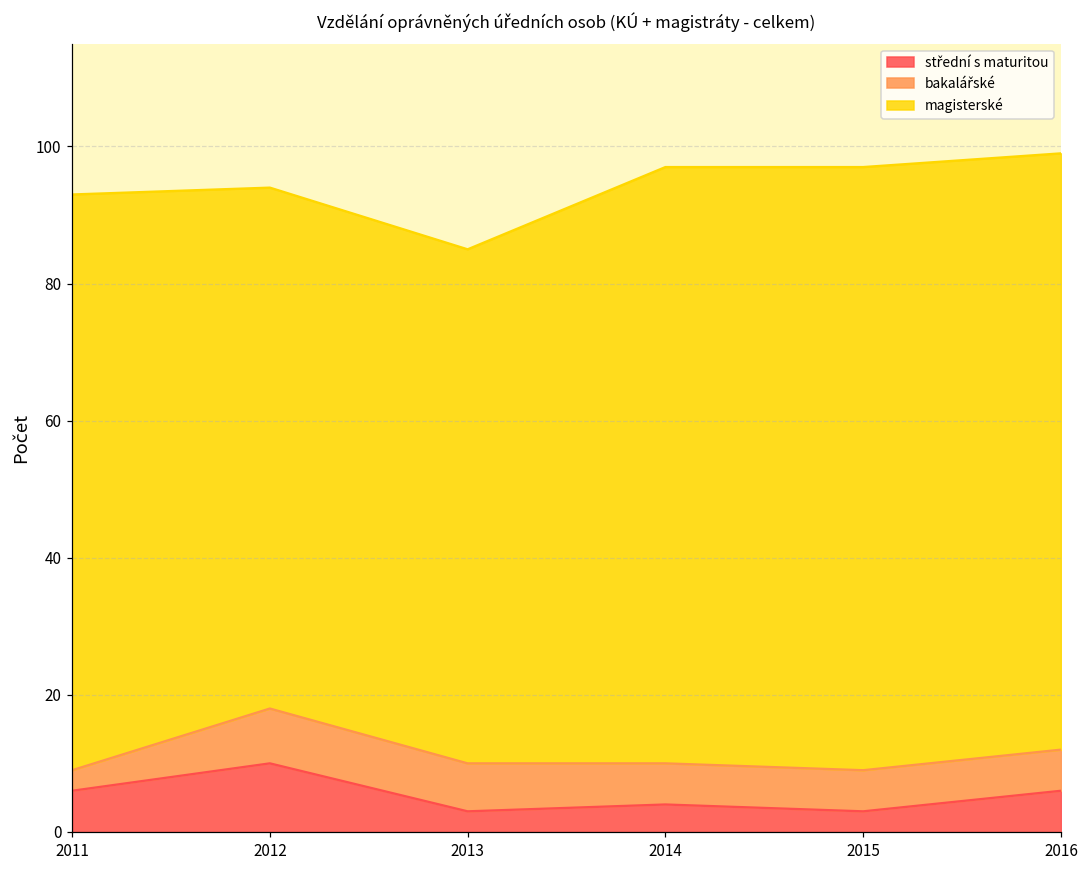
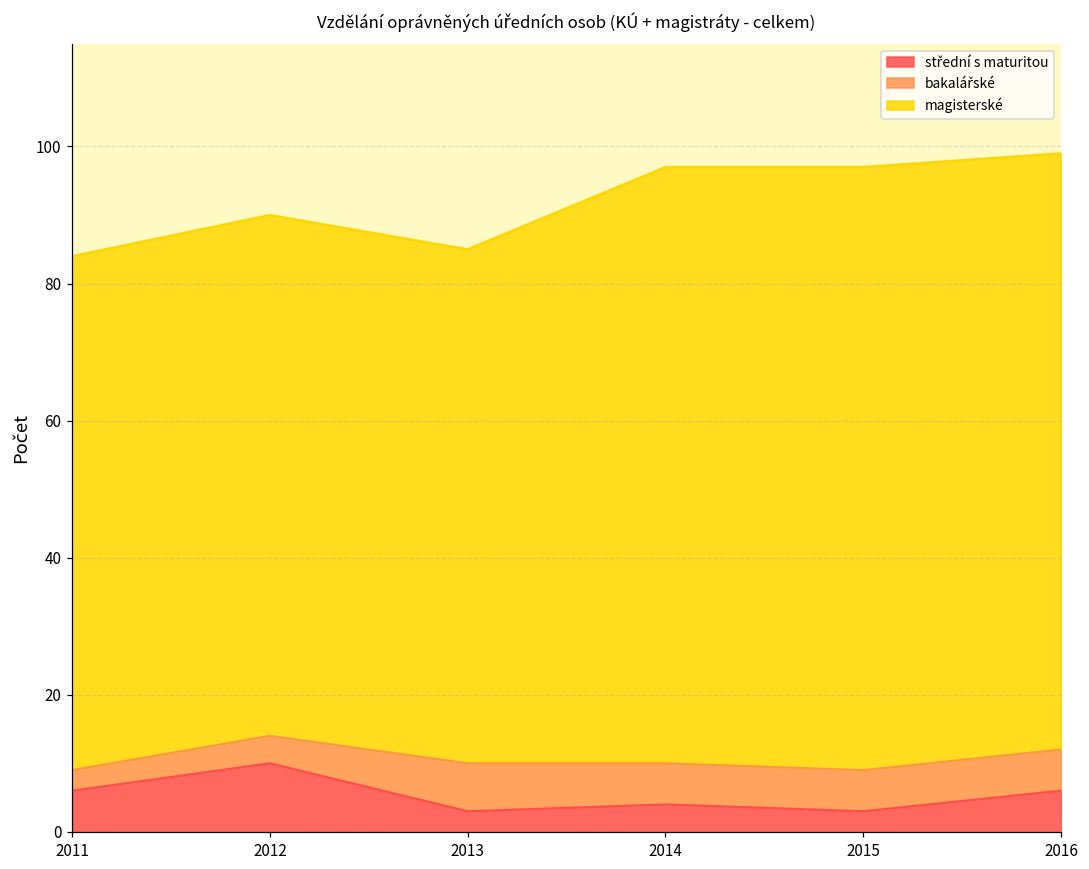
  {
    "střední s maturitou": {
      "2011": 6,
      "2012": 10,
      "2013": 3,
      "2014": 4,
      "2015": 3,
      "2016": 6
    },
    "bakalářské": {
      "2011": 3,
-     "2012": 8,
+     "2012": 4,
      "2013": 7,
      "2014": 6,
      "2015": 6,
      "2016": 6
    },
    "magisterské": {
-     "2011": 84,
+     "2011": 75,
      "2012": 76,
      "2013": 75,
      "2014": 87,
      "2015": 88,
      "2016": 87
    }
  }
